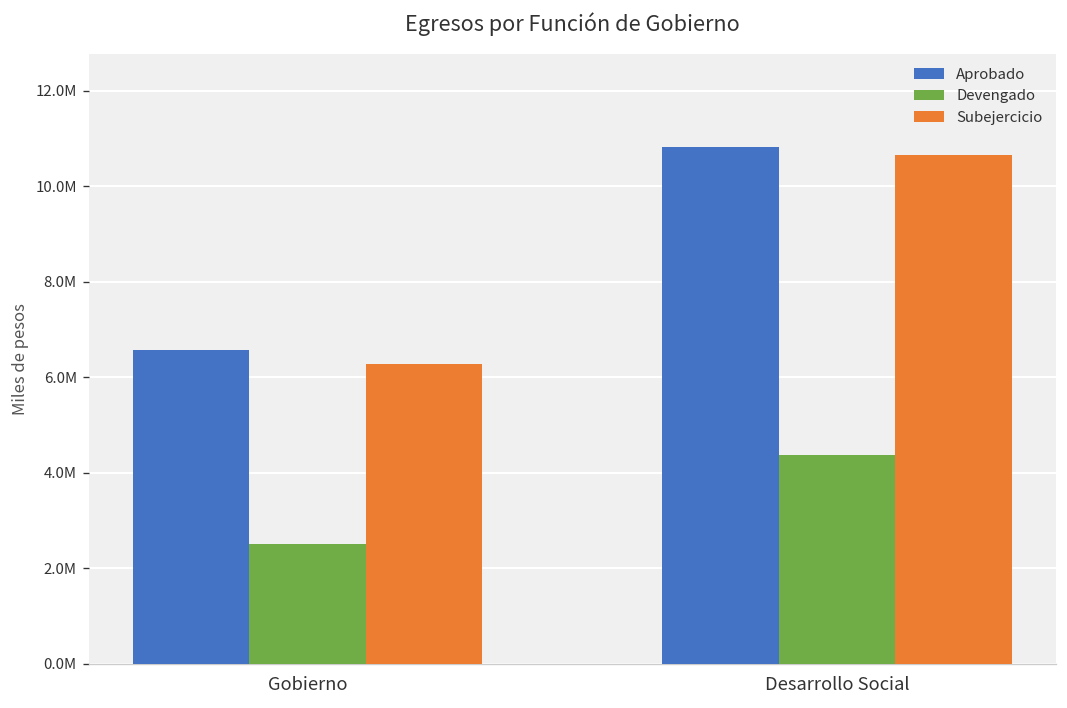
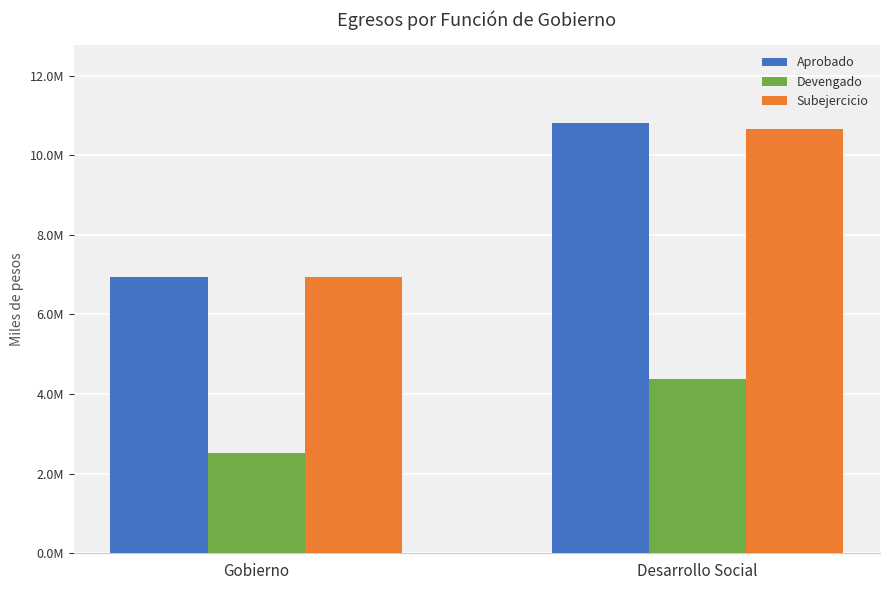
  {
    "Aprobado": {
-     "Gobierno": 6600000,
+     "Gobierno": 6900000,
      "Desarrollo Social": 10800000
    },
    "Devengado": {
      "Gobierno": 2500000,
      "Desarrollo Social": 4400000
    },
    "Subejercicio": {
-     "Gobierno": 6300000,
+     "Gobierno": 6900000,
      "Desarrollo Social": 10700000
    }
  }
